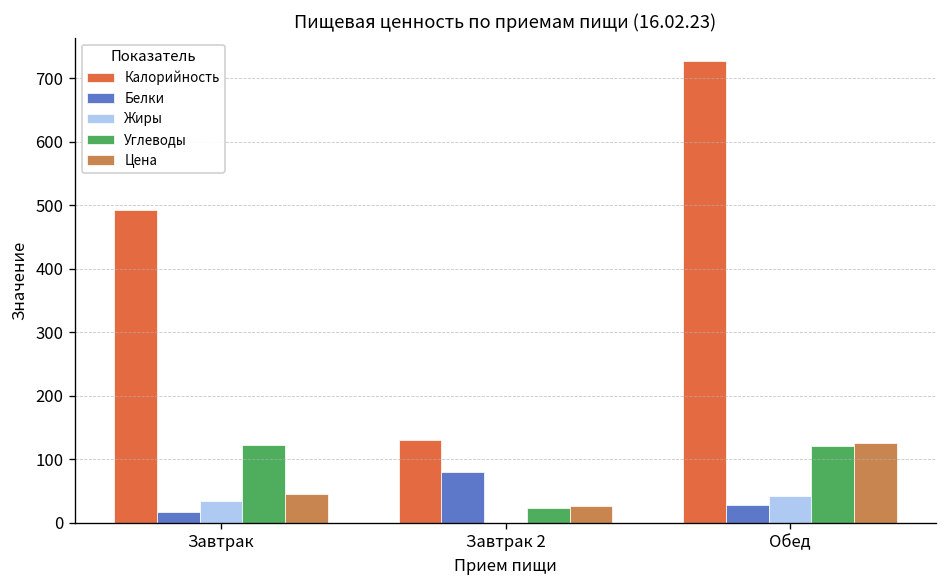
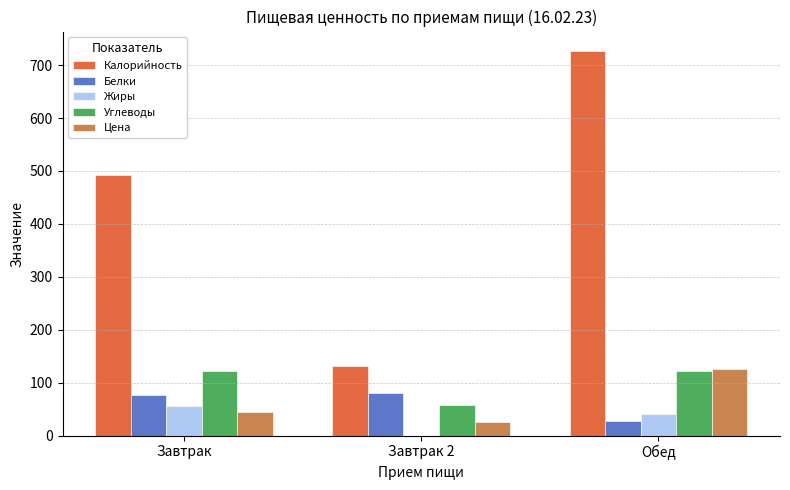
  {
    "Белки": {
-     "Завтрак": 20,
+     "Завтрак": 80,
      "Завтрак 2": 80,
      "Обед": 30
    },
    "Жиры": {
-     "Завтрак": 30,
+     "Завтрак": 60,
      "Завтрак 2": 0,
      "Обед": 40
    },
    "Углеводы": {
      "Завтрак": 120,
-     "Завтрак 2": 20,
+     "Завтрак 2": 60,
      "Обед": 120
    }
  }
